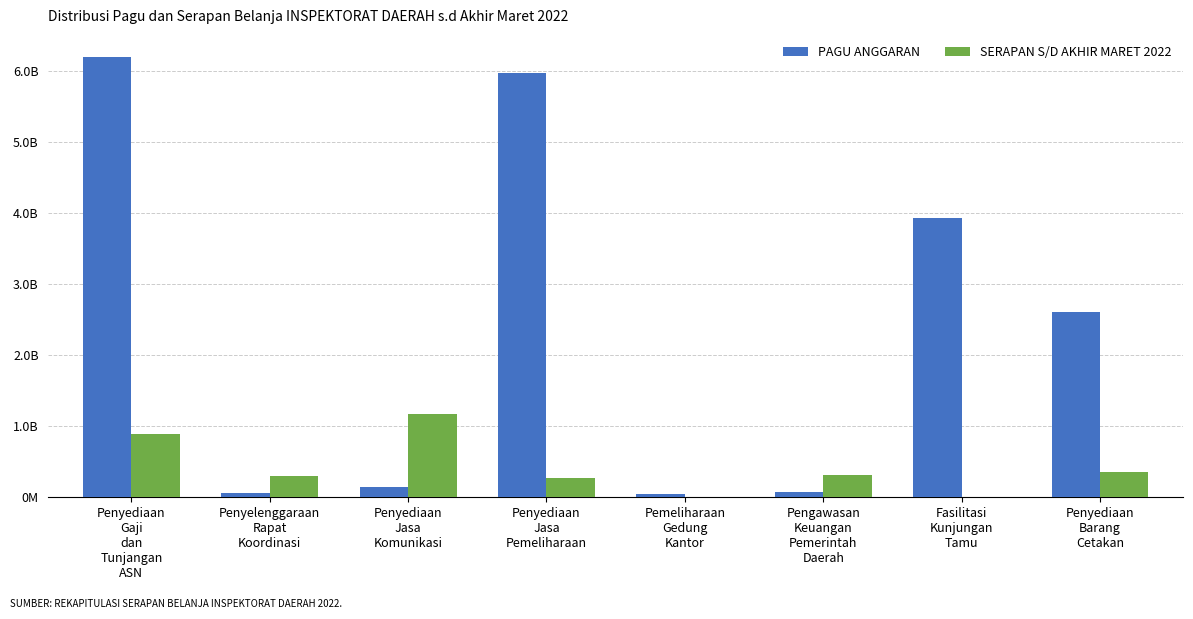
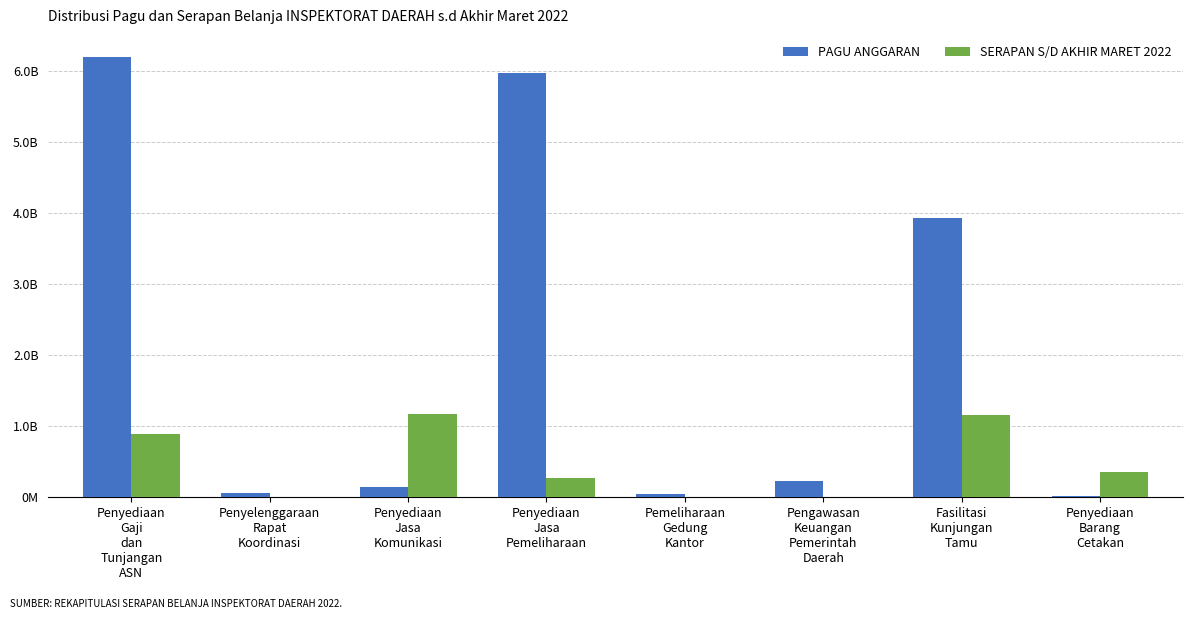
  {
    "PAGU ANGGARAN": {
      "Penyediaan Gaji dan Tunjangan ASN": 6200000000,
      "Penyelenggaraan Rapat Koordinasi": 100000000,
      "Penyediaan Jasa Komunikasi": 200000000,
      "Penyediaan Jasa Pemeliharaan": 6000000000,
      "Pemeliharaan Gedung Kantor": 100000000,
-     "Pengawasan Keuangan Pemerintah Daerah": 100000000,
+     "Pengawasan Keuangan Pemerintah Daerah": 200000000,
      "Fasilitasi Kunjungan Tamu": 3900000000,
-     "Penyediaan Barang Cetakan": 2600000000
+     "Penyediaan Barang Cetakan": 0
    },
    "SERAPAN S/D AKHIR MARET 2022": {
      "Penyediaan Gaji dan Tunjangan ASN": 900000000,
-     "Penyelenggaraan Rapat Koordinasi": 300000000,
+     "Penyelenggaraan Rapat Koordinasi": 0,
      "Penyediaan Jasa Komunikasi": 1200000000,
      "Penyediaan Jasa Pemeliharaan": 300000000,
-     "Pengawasan Keuangan Pemerintah Daerah": 300000000,
-     "Fasilitasi Kunjungan Tamu": 0,
+     "Pengawasan Keuangan Pemerintah Daerah": 0,
+     "Fasilitasi Kunjungan Tamu": 1200000000,
      "Penyediaan Barang Cetakan": 400000000
    }
  }
